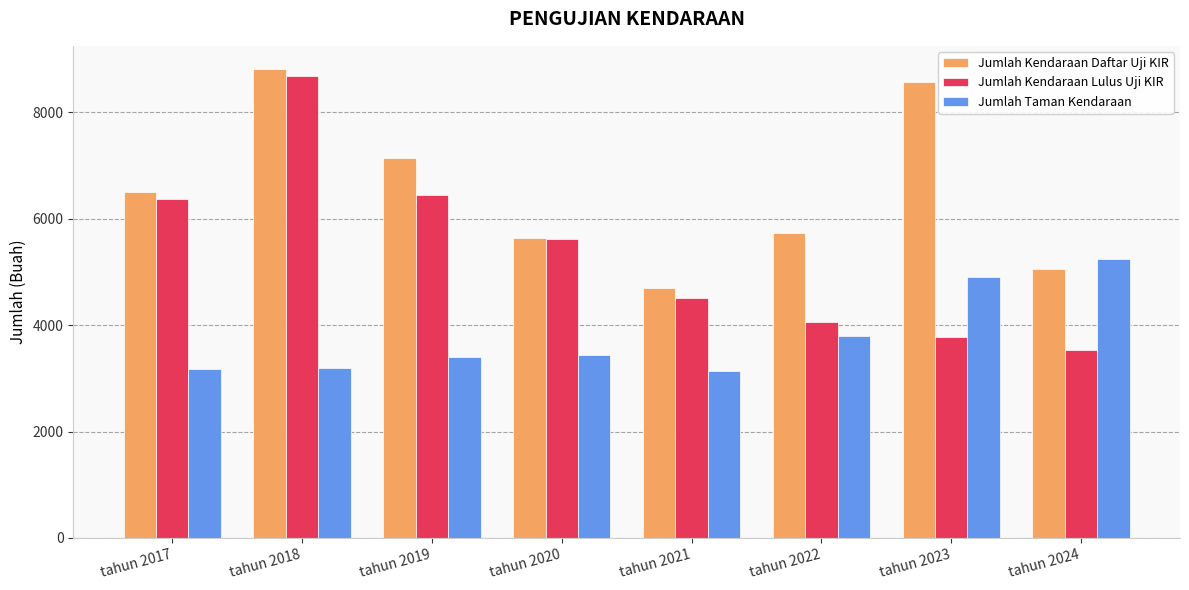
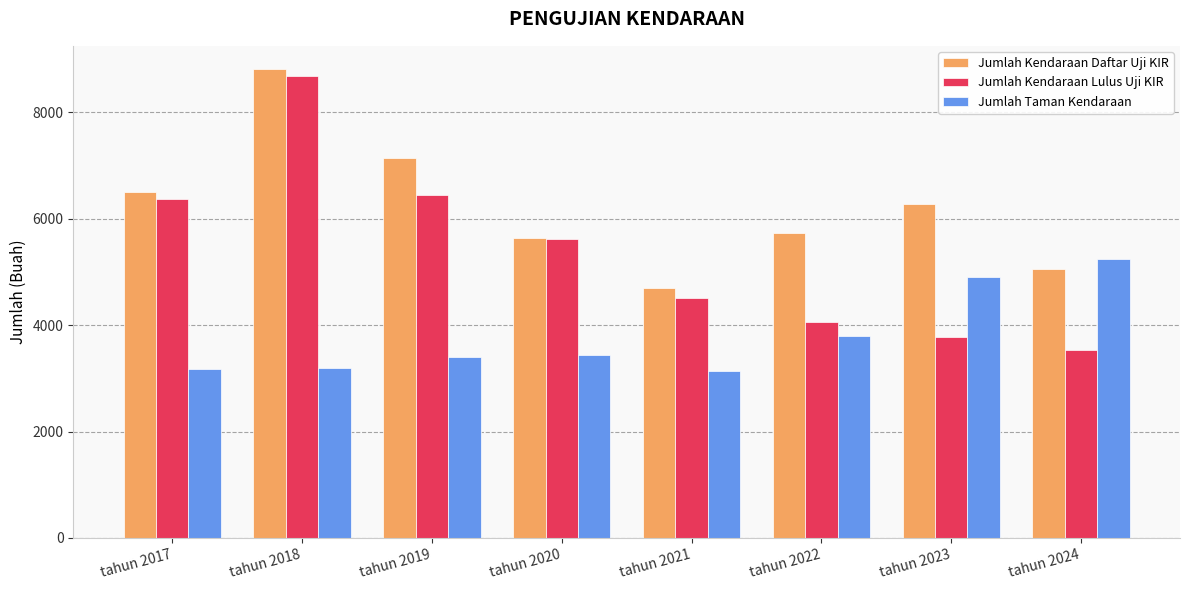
  {
    "Jumlah Kendaraan Daftar Uji KIR": {
      "tahun 2017": 6500,
      "tahun 2018": 8800,
      "tahun 2019": 7100,
      "tahun 2020": 5600,
      "tahun 2021": 4700,
      "tahun 2022": 5700,
-     "tahun 2023": 8600,
+     "tahun 2023": 6300,
      "tahun 2024": 5000
    },
    "Jumlah Kendaraan Lulus Uji KIR": {
      "tahun 2017": 6400,
      "tahun 2018": 8700,
      "tahun 2019": 6400,
      "tahun 2020": 5600,
      "tahun 2021": 4500,
      "tahun 2022": 4100,
      "tahun 2023": 3800,
      "tahun 2024": 3500
    },
    "Jumlah Taman Kendaraan": {
      "tahun 2017": 3200,
      "tahun 2018": 3200,
      "tahun 2019": 3400,
      "tahun 2020": 3400,
      "tahun 2021": 3100,
      "tahun 2022": 3800,
      "tahun 2023": 4900,
      "tahun 2024": 5300
    }
  }
